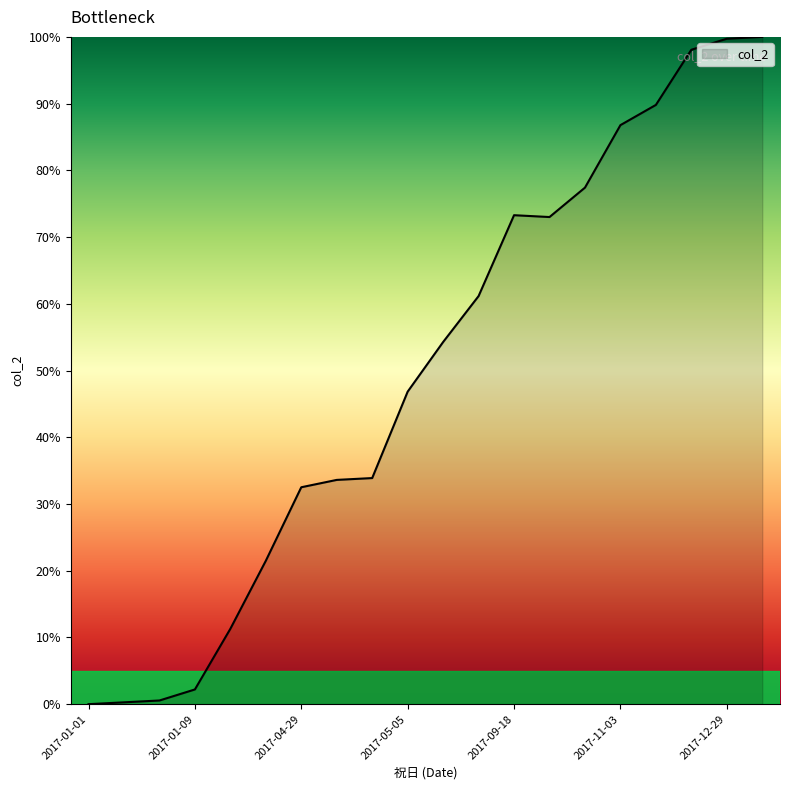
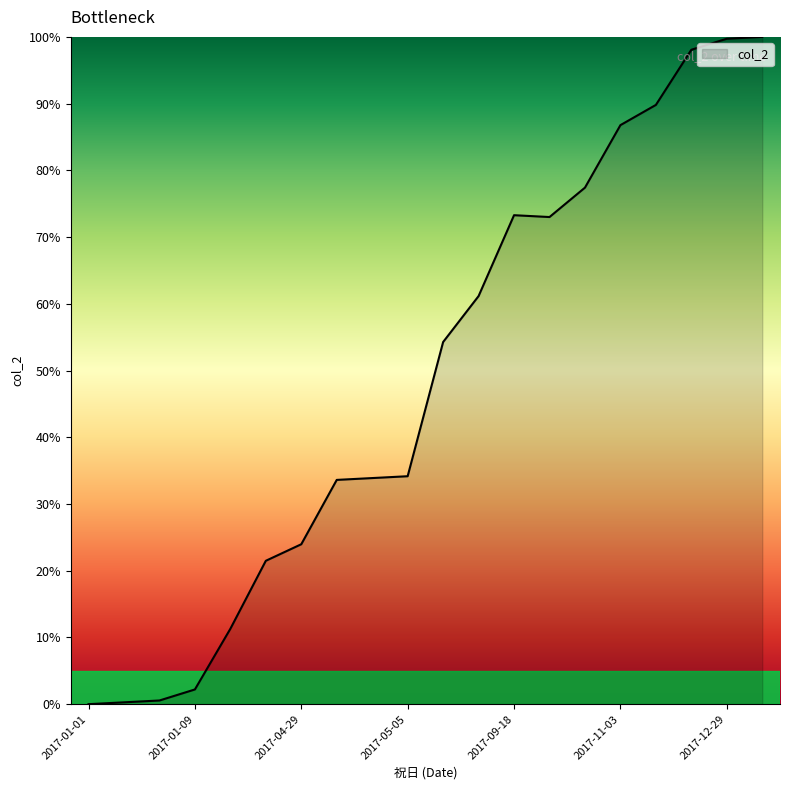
  {
-   "2017-04-29": "33%",
-   "2017-05-05": "47%",
+   "2017-04-29": "24%",
+   "2017-05-05": "34%",
    "2017-09-18": "73%",
    "2017-11-03": "87%",
    "2017-12-29": "100%"
  }
